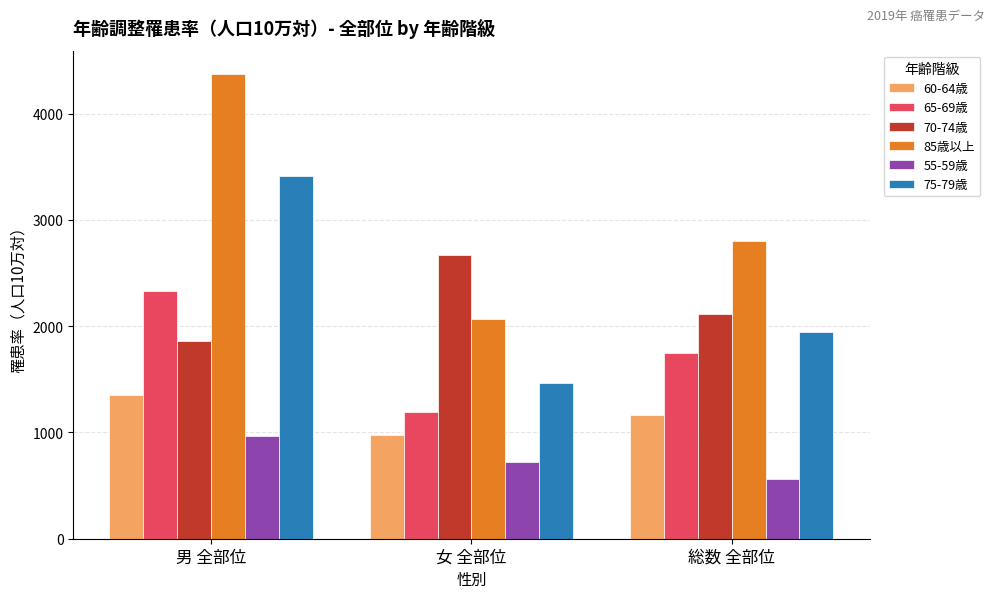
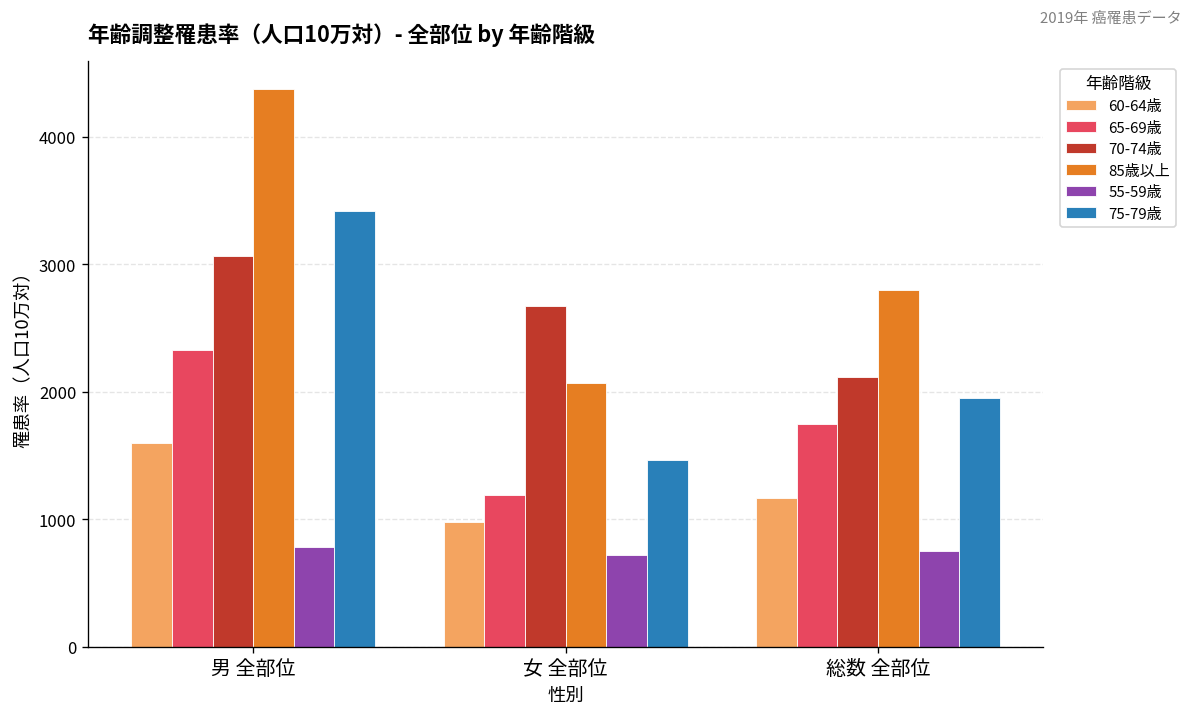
  {
    "60-64歳": {
-     "男 全部位": 1350,
+     "男 全部位": 1600,
      "女 全部位": 980,
      "総数 全部位": 1160
    },
    "65-69歳": {
      "男 全部位": 2330,
      "女 全部位": 1190,
      "総数 全部位": 1750
    },
    "70-74歳": {
-     "男 全部位": 1860,
+     "男 全部位": 3070,
      "女 全部位": 2670,
      "総数 全部位": 2120
    },
    "85歳以上": {
      "男 全部位": 4370,
      "女 全部位": 2070,
      "総数 全部位": 2800
    },
    "55-59歳": {
-     "男 全部位": 970,
+     "男 全部位": 780,
      "女 全部位": 720,
-     "総数 全部位": 560
+     "総数 全部位": 750
    },
    "75-79歳": {
      "男 全部位": 3420,
      "女 全部位": 1470,
      "総数 全部位": 1950
    }
  }
